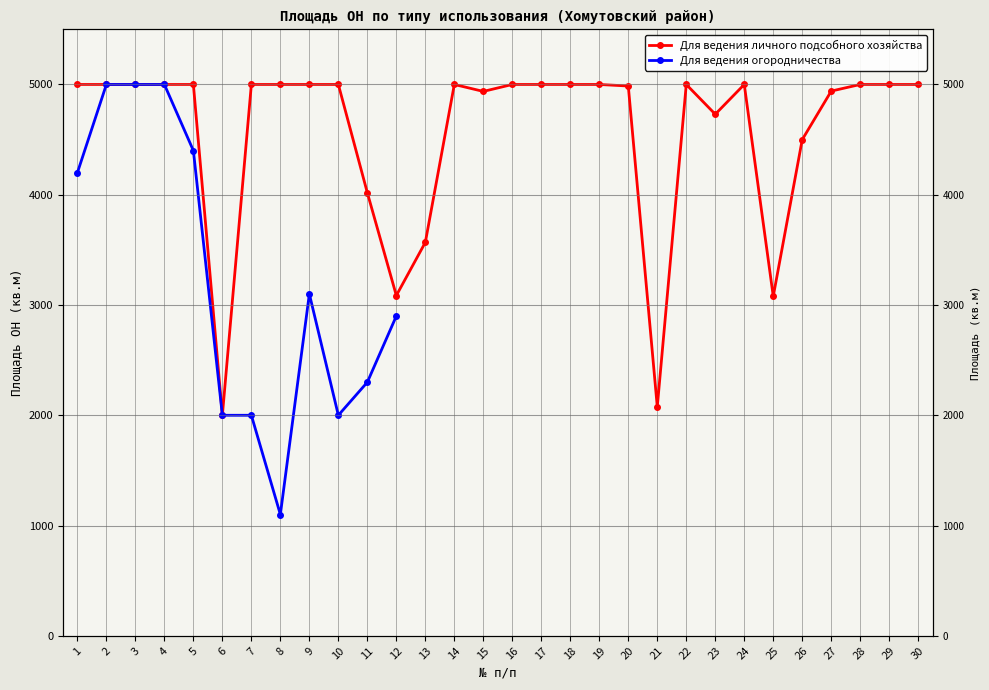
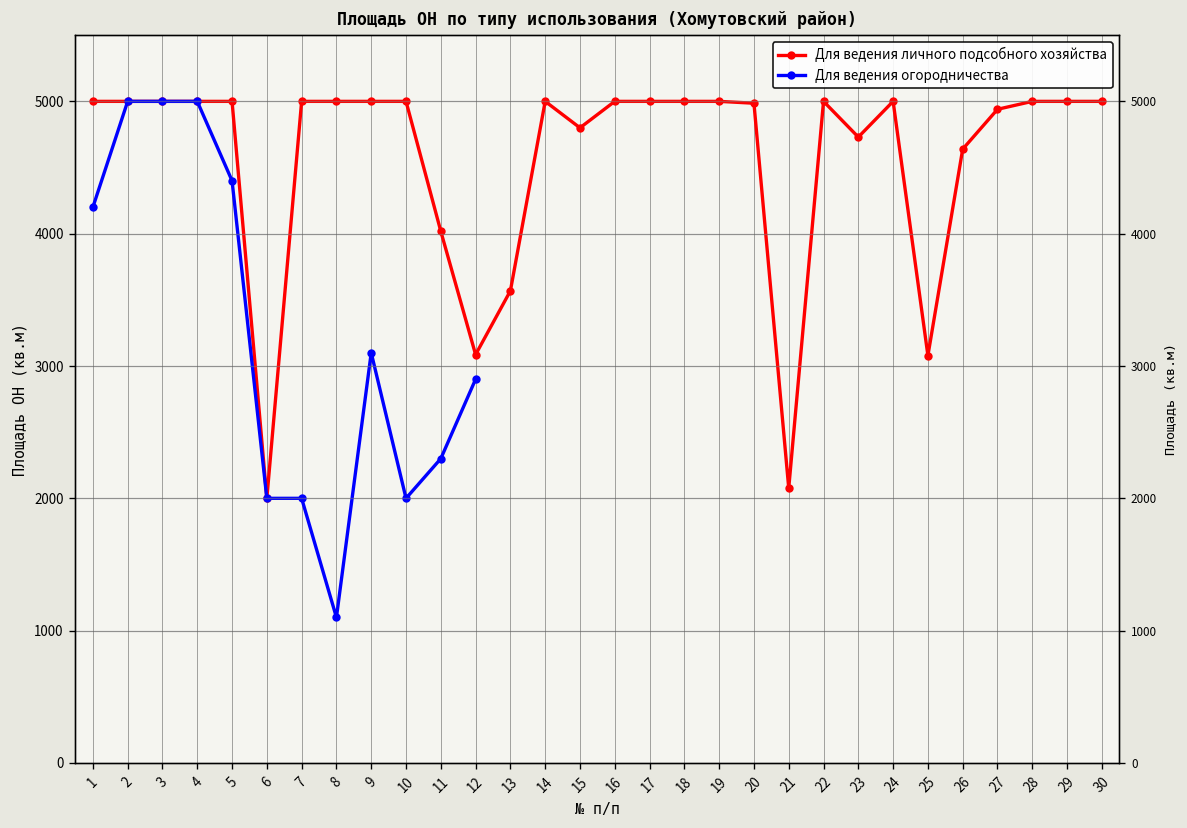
  {
    "Для ведения личного подсобного хозяйства": {
      "1": 5000,
      "5": 5000,
      "7": 5000,
      "8": 5000,
      "9": 5000,
      "10": 5000,
      "11": 4020,
      "12": 3090,
      "13": 3570,
      "14": 5000,
-     "15": 4940,
+     "15": 4800,
      "16": 5000,
      "17": 5000,
      "18": 5000,
      "19": 5000,
      "20": 4990,
      "21": 2080,
      "22": 5000,
      "23": 4730,
      "24": 5000,
      "25": 3080,
-     "26": 4500,
+     "26": 4640,
      "27": 4940,
      "28": 5000,
      "29": 5000,
      "30": 5000
    },
    "Для ведения огородничества": {
      "1": 4200,
      "5": 4400,
      "7": 2000,
      "8": 1100,
      "9": 3100,
      "10": 2000,
      "11": 2300,
      "12": 2900
    }
  }
